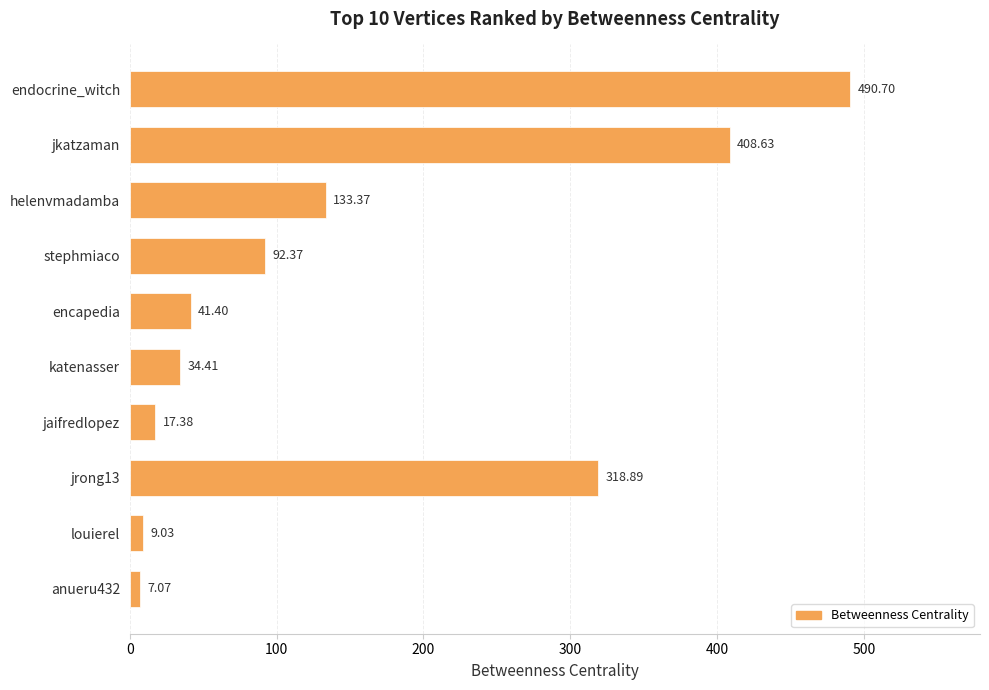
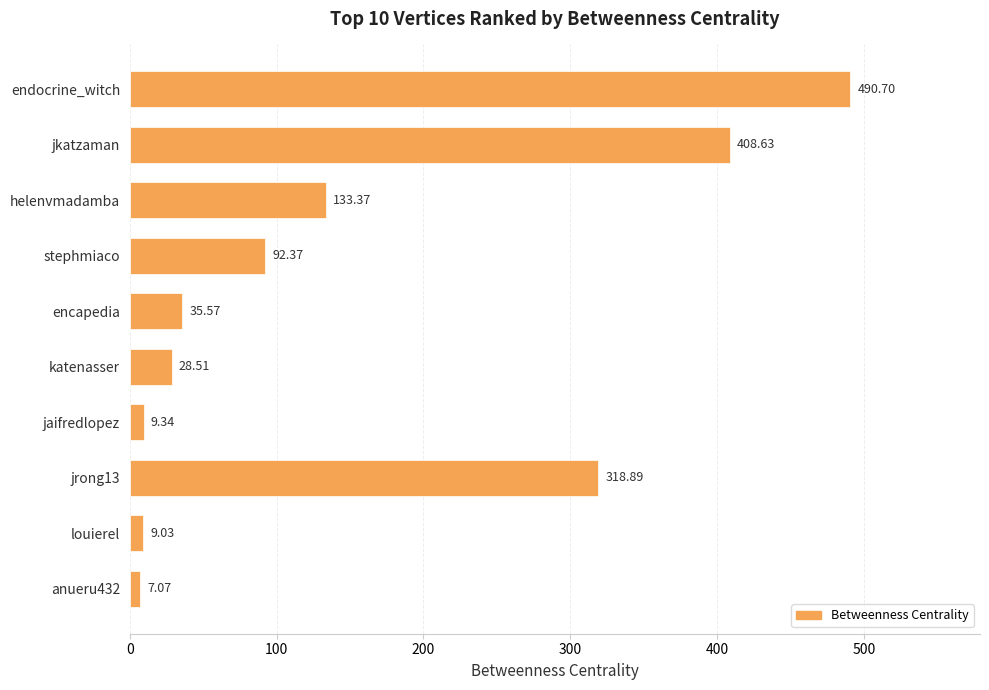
  {
    "endocrine_witch": 490.70,
    "jkatzaman": 408.63,
    "helenvmadamba": 133.37,
    "stephmiaco": 92.37,
-   "encapedia": 41.40,
-   "katenasser": 34.41,
-   "jaifredlopez": 17.38,
+   "encapedia": 35.57,
+   "katenasser": 28.51,
+   "jaifredlopez": 9.34,
    "jrong13": 318.89,
    "louierel": 9.03,
    "anueru432": 7.07
  }
